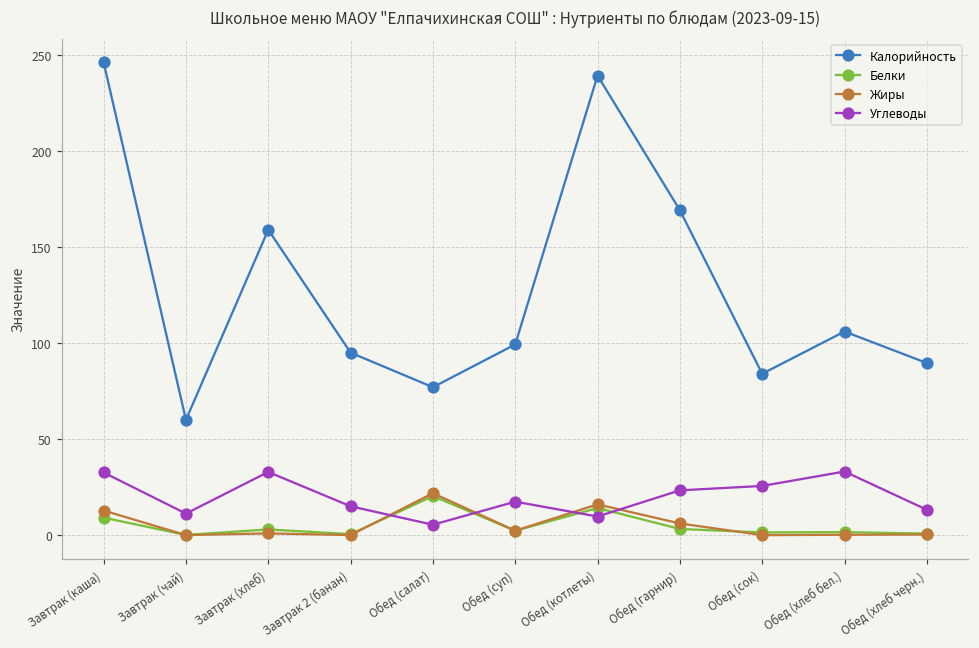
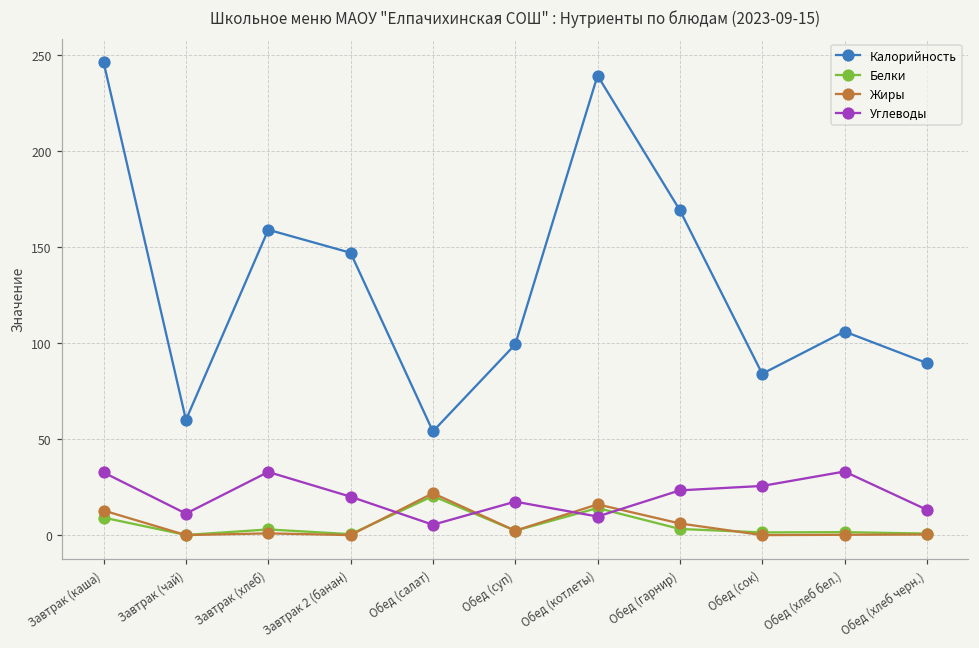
  {
    "Калорийность": {
      "Завтрак (каша)": 246,
      "Завтрак (чай)": 60,
      "Завтрак (хлеб)": 159,
-     "Завтрак 2 (банан)": 95,
-     "Обед (салат)": 77,
+     "Завтрак 2 (банан)": 147,
+     "Обед (салат)": 54,
      "Обед (суп)": 99,
      "Обед (котлеты)": 239,
      "Обед (гарнир)": 169,
      "Обед (сок)": 84,
      "Обед (хлеб бел.)": 106,
      "Обед (хлеб черн.)": 90
    },
    "Белки": {
      "Завтрак (каша)": 9,
      "Завтрак (хлеб)": 3,
      "Обед (салат)": 20,
      "Обед (котлеты)": 14,
      "Обед (гарнир)": 3
    },
    "Жиры": {
      "Завтрак (каша)": 13,
      "Завтрак (хлеб)": 1,
      "Обед (салат)": 22,
      "Обед (котлеты)": 16,
      "Обед (гарнир)": 6
    },
    "Углеводы": {
      "Завтрак (каша)": 33,
      "Завтрак (чай)": 11,
      "Завтрак (хлеб)": 33,
-     "Завтрак 2 (банан)": 15,
+     "Завтрак 2 (банан)": 20,
      "Обед (салат)": 5,
      "Обед (суп)": 17,
      "Обед (котлеты)": 10,
      "Обед (гарнир)": 23,
      "Обед (сок)": 26,
      "Обед (хлеб бел.)": 33,
      "Обед (хлеб черн.)": 13
    }
  }
